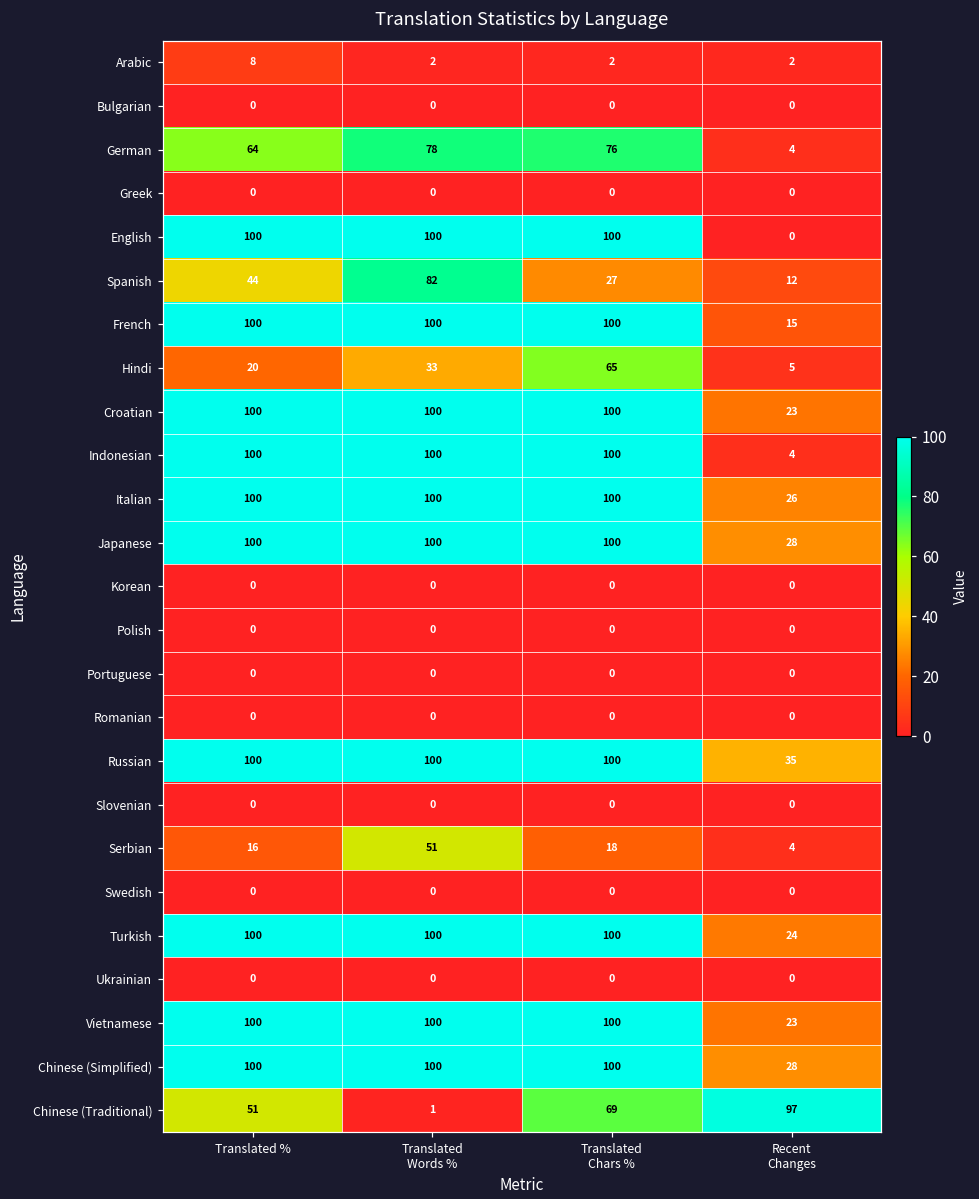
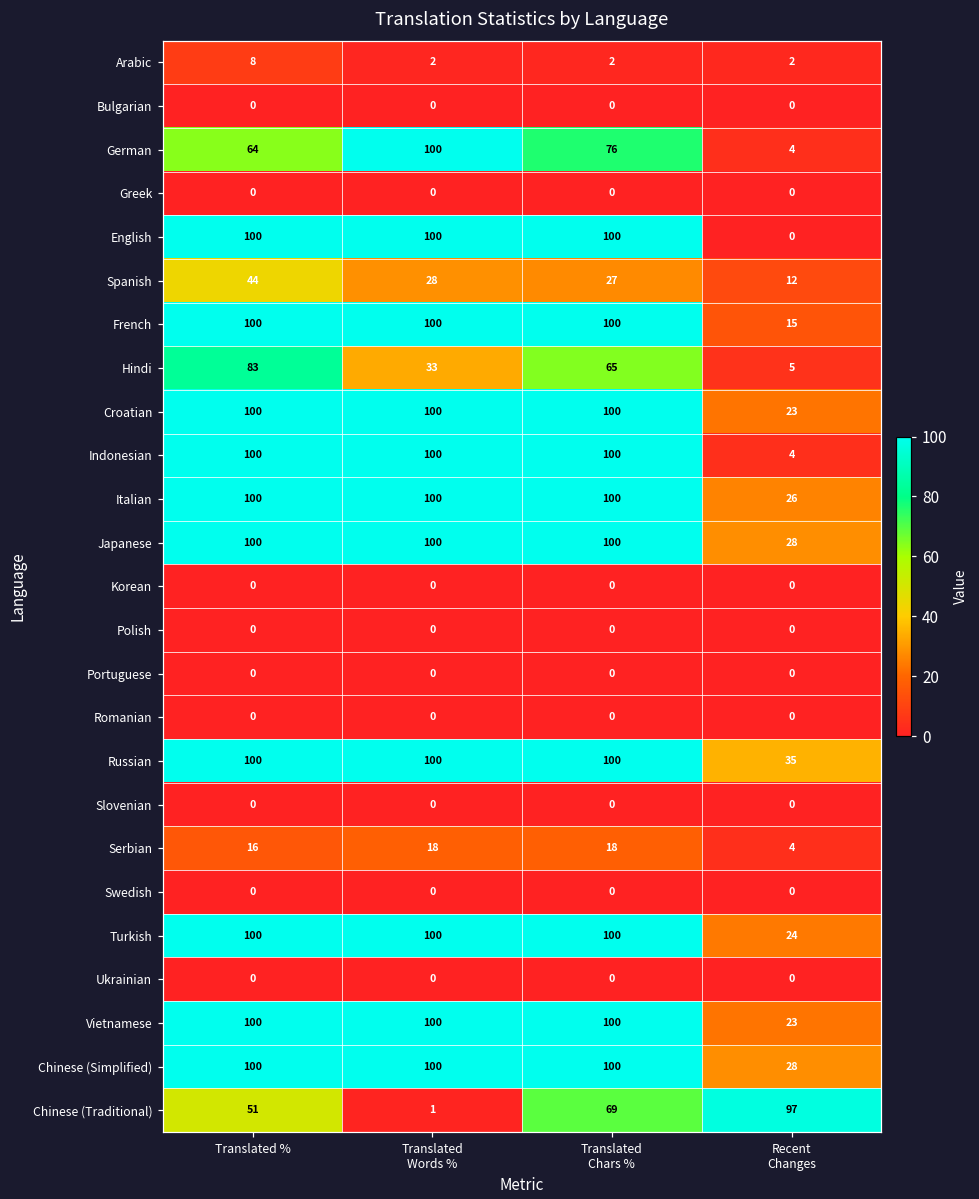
  {
    "Arabic": {
      "Translated %": 8,
      "Translated Words %": 2,
      "Translated Chars %": 2,
      "Recent Changes": 2
    },
    "Bulgarian": {
      "Translated %": 0,
      "Translated Words %": 0,
      "Translated Chars %": 0,
      "Recent Changes": 0
    },
    "German": {
      "Translated %": 64,
-     "Translated Words %": 78,
+     "Translated Words %": 100,
      "Translated Chars %": 76,
      "Recent Changes": 4
    },
    "Greek": {
      "Translated %": 0,
      "Translated Words %": 0,
      "Translated Chars %": 0,
      "Recent Changes": 0
    },
    "English": {
      "Translated %": 100,
      "Translated Words %": 100,
      "Translated Chars %": 100,
      "Recent Changes": 0
    },
    "Spanish": {
      "Translated %": 44,
-     "Translated Words %": 82,
+     "Translated Words %": 28,
      "Translated Chars %": 27,
      "Recent Changes": 12
    },
    "French": {
      "Translated %": 100,
      "Translated Words %": 100,
      "Translated Chars %": 100,
      "Recent Changes": 15
    },
    "Hindi": {
-     "Translated %": 20,
+     "Translated %": 83,
      "Translated Words %": 33,
      "Translated Chars %": 65,
      "Recent Changes": 5
    },
    "Croatian": {
      "Translated %": 100,
      "Translated Words %": 100,
      "Translated Chars %": 100,
      "Recent Changes": 23
    },
    "Indonesian": {
      "Translated %": 100,
      "Translated Words %": 100,
      "Translated Chars %": 100,
      "Recent Changes": 4
    },
    "Italian": {
      "Translated %": 100,
      "Translated Words %": 100,
      "Translated Chars %": 100,
      "Recent Changes": 26
    },
    "Japanese": {
      "Translated %": 100,
      "Translated Words %": 100,
      "Translated Chars %": 100,
      "Recent Changes": 28
    },
    "Korean": {
      "Translated %": 0,
      "Translated Words %": 0,
      "Translated Chars %": 0,
      "Recent Changes": 0
    },
    "Polish": {
      "Translated %": 0,
      "Translated Words %": 0,
      "Translated Chars %": 0,
      "Recent Changes": 0
    },
    "Portuguese": {
      "Translated %": 0,
      "Translated Words %": 0,
      "Translated Chars %": 0,
      "Recent Changes": 0
    },
    "Romanian": {
      "Translated %": 0,
      "Translated Words %": 0,
      "Translated Chars %": 0,
      "Recent Changes": 0
    },
    "Russian": {
      "Translated %": 100,
      "Translated Words %": 100,
      "Translated Chars %": 100,
      "Recent Changes": 35
    },
    "Slovenian": {
      "Translated %": 0,
      "Translated Words %": 0,
      "Translated Chars %": 0,
      "Recent Changes": 0
    },
    "Serbian": {
      "Translated %": 16,
-     "Translated Words %": 51,
+     "Translated Words %": 18,
      "Translated Chars %": 18,
      "Recent Changes": 4
    },
    "Swedish": {
      "Translated %": 0,
      "Translated Words %": 0,
      "Translated Chars %": 0,
      "Recent Changes": 0
    },
    "Turkish": {
      "Translated %": 100,
      "Translated Words %": 100,
      "Translated Chars %": 100,
      "Recent Changes": 24
    },
    "Ukrainian": {
      "Translated %": 0,
      "Translated Words %": 0,
      "Translated Chars %": 0,
      "Recent Changes": 0
    },
    "Vietnamese": {
      "Translated %": 100,
      "Translated Words %": 100,
      "Translated Chars %": 100,
      "Recent Changes": 23
    },
    "Chinese (Simplified)": {
      "Translated %": 100,
      "Translated Words %": 100,
      "Translated Chars %": 100,
      "Recent Changes": 28
    },
    "Chinese (Traditional)": {
      "Translated %": 51,
      "Translated Words %": 1,
      "Translated Chars %": 69,
      "Recent Changes": 97
    }
  }
